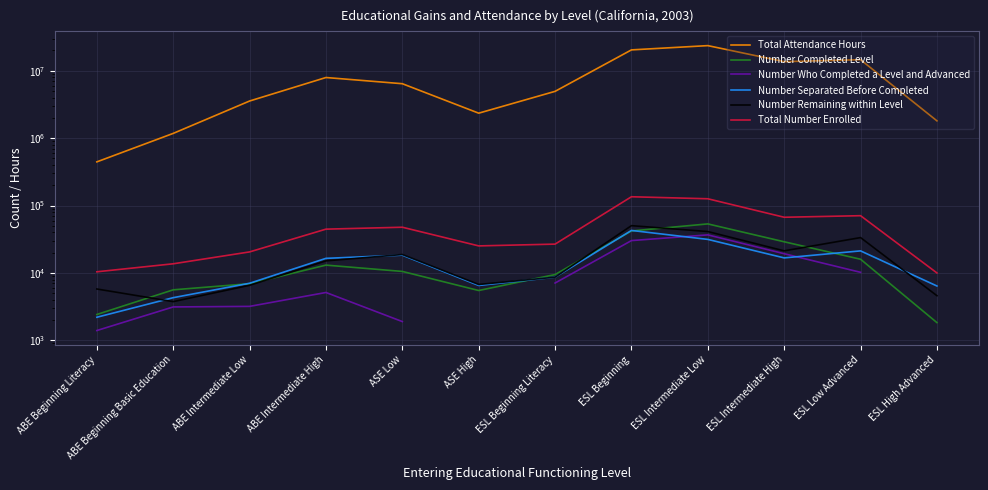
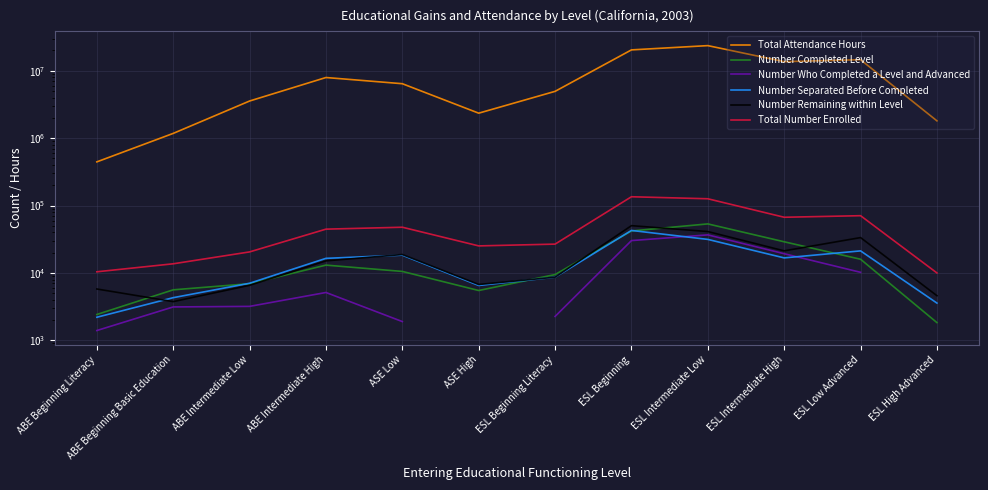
  {
    "Total Attendance Hours": {
      "ABE Beginning Literacy": 400000,
      "ABE Beginning Basic Education": 1200000,
      "ABE Intermediate Low": 4000000,
      "ABE Intermediate High": 8000000,
      "ASE Low": 6000000,
      "ASE High": 2300000,
      "ESL Beginning Literacy": 5000000,
      "ESL Beginning": 20000000,
      "ESL Intermediate Low": 24000000
    },
    "Number Completed Level": {
      "ABE Beginning Literacy": 2400,
      "ABE Beginning Basic Education": 6000,
      "ABE Intermediate High": 13000,
      "ASE Low": 11000,
      "ASE High": 5000,
      "ESL Beginning Literacy": 9000,
      "ESL Intermediate Low": 50000,
      "ESL Intermediate High": 29000,
      "ESL Low Advanced": 16000,
      "ESL High Advanced": 1800
    },
    "Number Who Completed a Level and Advanced": {
      "ABE Beginning Literacy": 1400,
      "ABE Beginning Basic Education": 3000,
      "ABE Intermediate Low": 3000,
      "ABE Intermediate High": 5000,
      "ASE Low": 1900,
-     "ESL Beginning Literacy": 7000,
+     "ESL Beginning Literacy": 2300,
      "ESL Beginning": 30000,
      "ESL Intermediate Low": 40000,
      "ESL Intermediate High": 19000,
      "ESL Low Advanced": 10000
    },
    "Number Separated Before Completed": {
      "ABE Beginning Literacy": 2200,
      "ABE Beginning Basic Education": 4000,
      "ABE Intermediate High": 16000,
      "ESL Intermediate Low": 30000,
      "ESL Intermediate High": 17000,
      "ESL Low Advanced": 21000,
-     "ESL High Advanced": 6000
+     "ESL High Advanced": 4000
    },
    "Number Remaining within Level": {
      "ABE Beginning Literacy": 6000,
      "ABE Beginning Basic Education": 4000,
      "ABE Intermediate High": 15000,
      "ESL Beginning": 50000,
      "ESL Intermediate Low": 40000,
      "ESL Intermediate High": 21000,
      "ESL Low Advanced": 30000,
      "ESL High Advanced": 5000
    },
    "Total Number Enrolled": {
      "ABE Beginning Literacy": 10000,
      "ABE Beginning Basic Education": 14000,
      "ABE Intermediate Low": 21000,
      "ABE Intermediate High": 40000,
      "ASE Low": 50000,
      "ASE High": 25000,
      "ESL Beginning Literacy": 27000,
      "ESL Beginning": 140000,
      "ESL Intermediate Low": 130000,
      "ESL Intermediate High": 70000,
      "ESL Low Advanced": 70000,
      "ESL High Advanced": 10000
    }
  }
